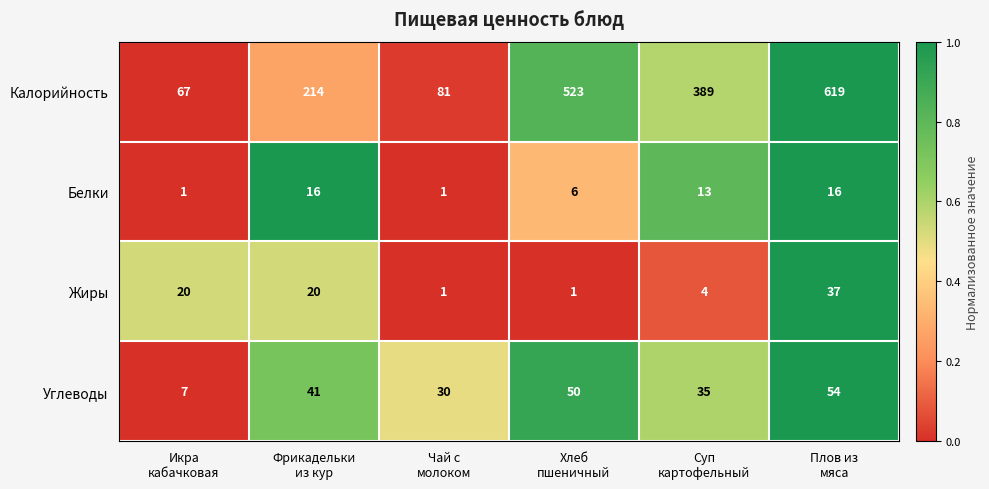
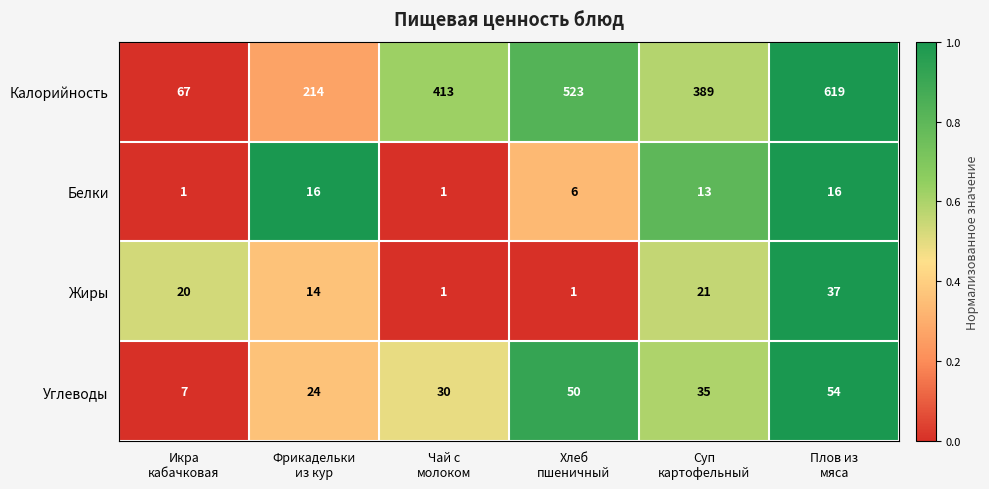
  {
    "Калорийность": {
      "Икра кабачковая": 67,
      "Фрикадельки из кур": 214,
-     "Чай с молоком": 81,
+     "Чай с молоком": 413,
      "Хлеб пшеничный": 523,
      "Суп картофельный": 389,
      "Плов из мяса": 619
    },
    "Белки": {
      "Икра кабачковая": 1,
      "Фрикадельки из кур": 16,
      "Чай с молоком": 1,
      "Хлеб пшеничный": 6,
      "Суп картофельный": 13,
      "Плов из мяса": 16
    },
    "Жиры": {
      "Икра кабачковая": 20,
-     "Фрикадельки из кур": 20,
+     "Фрикадельки из кур": 14,
      "Чай с молоком": 1,
      "Хлеб пшеничный": 1,
-     "Суп картофельный": 4,
+     "Суп картофельный": 21,
      "Плов из мяса": 37
    },
    "Углеводы": {
      "Икра кабачковая": 7,
-     "Фрикадельки из кур": 41,
+     "Фрикадельки из кур": 24,
      "Чай с молоком": 30,
      "Хлеб пшеничный": 50,
      "Суп картофельный": 35,
      "Плов из мяса": 54
    }
  }
